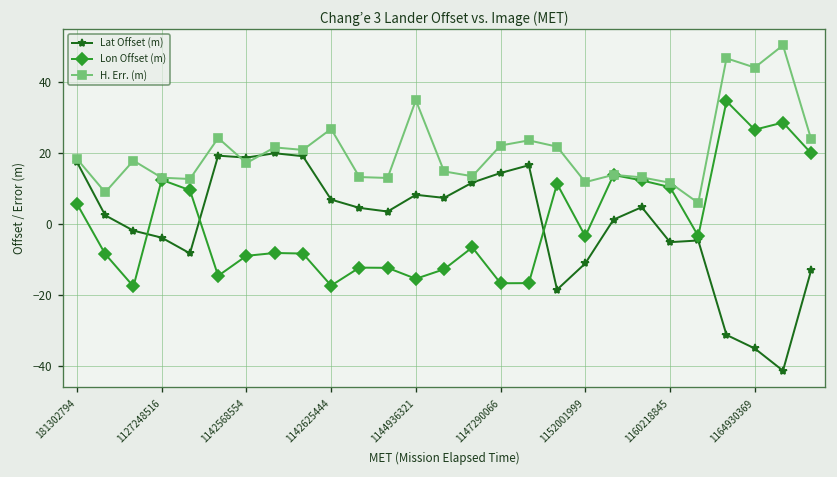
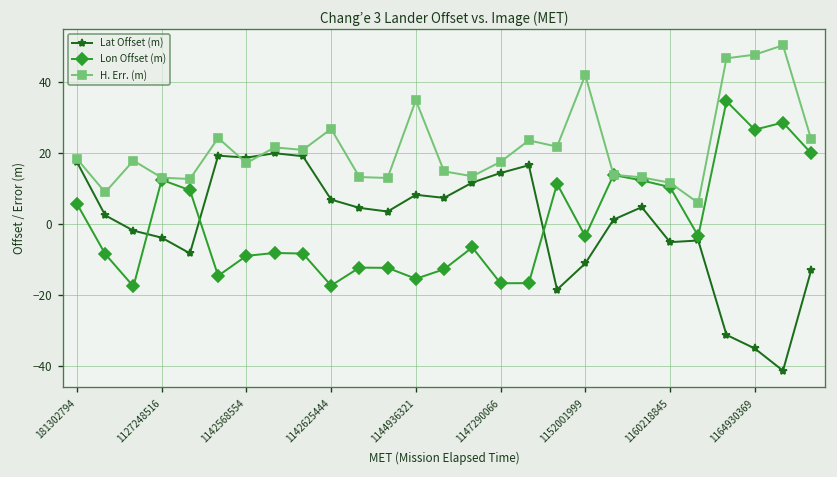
  {
    "H. Err. (m)": {
      "181302794": 18,
      "1142568554": 17,
      "1142625444": 27,
      "1144936321": 35,
-     "1147290066": 22,
-     "1152001999": 12,
+     "1147290066": 17,
+     "1152001999": 42,
      "1160218845": 12,
-     "1164930369": 44
+     "1164930369": 48
    }
  }
